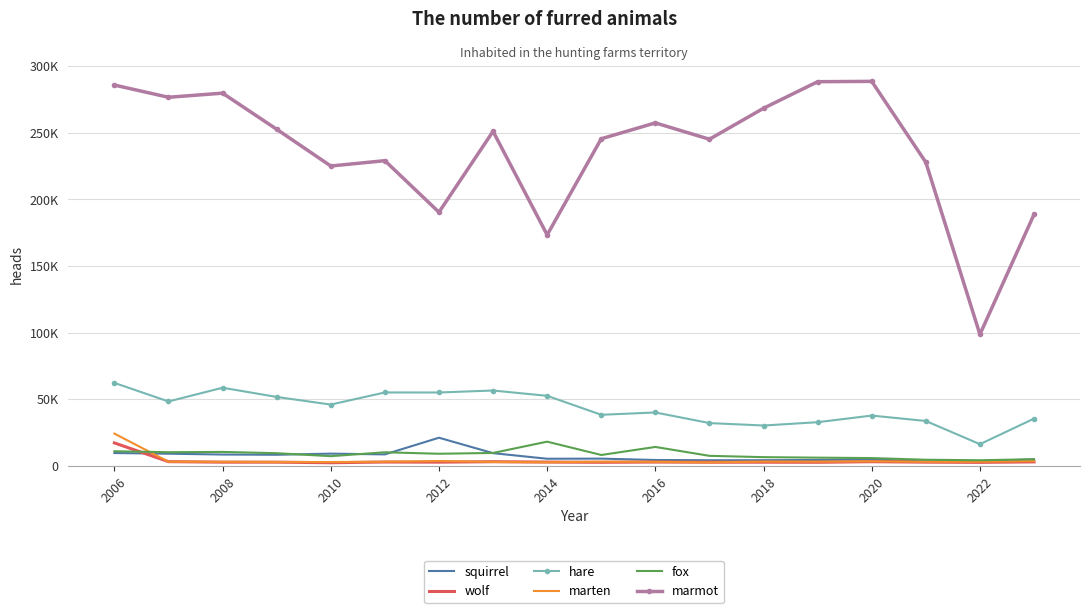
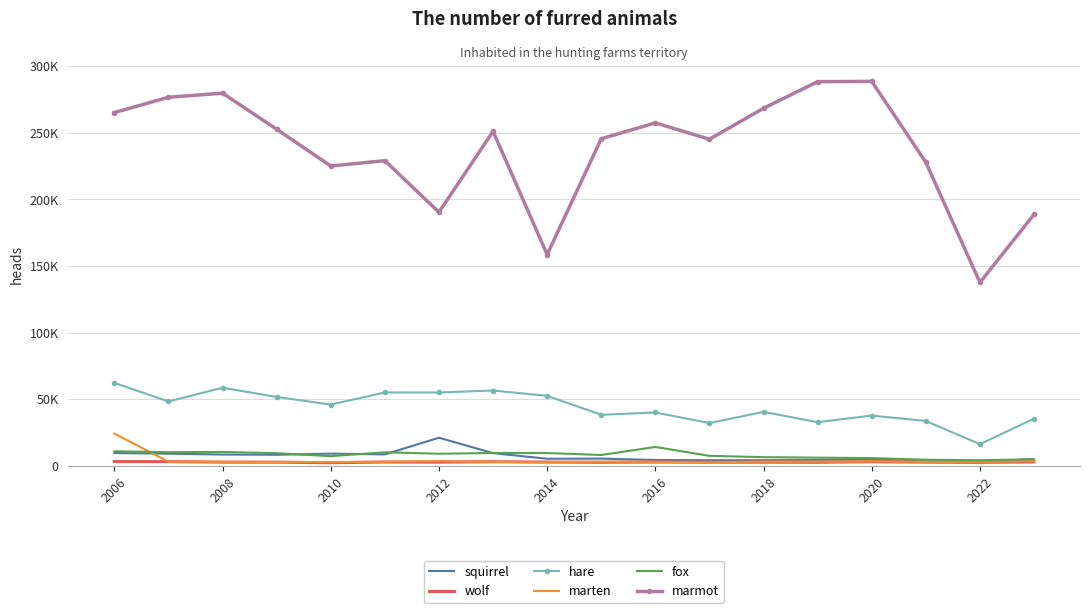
  {
    "squirrel": {
      "2008": 8000,
      "2012": 21000,
      "2014": 5000
    },
    "wolf": {
-     "2006": 17000
+     "2006": 3000
    },
    "hare": {
      "2006": 62000,
      "2008": 59000,
      "2010": 46000,
      "2012": 55000,
      "2014": 52000,
      "2016": 40000,
-     "2018": 30000,
+     "2018": 40000,
      "2020": 38000,
      "2022": 16000
    },
    "marten": {
      "2006": 24000
    },
    "fox": {
      "2008": 10000,
      "2012": 9000,
-     "2014": 18000,
+     "2014": 10000,
      "2016": 14000,
      "2018": 6000
    },
    "marmot": {
-     "2006": 286000,
+     "2006": 265000,
      "2008": 280000,
      "2010": 225000,
      "2012": 190000,
-     "2014": 173000,
+     "2014": 159000,
      "2016": 257000,
      "2018": 268000,
      "2020": 289000,
-     "2022": 99000
+     "2022": 138000
    }
  }
